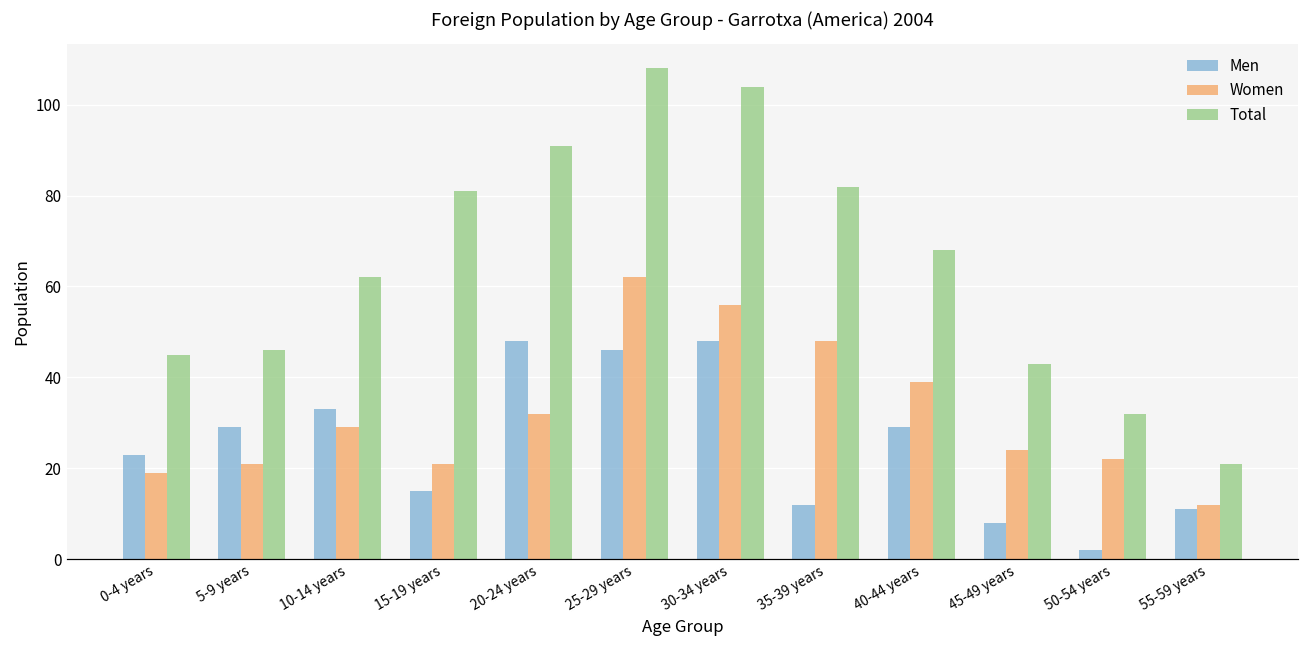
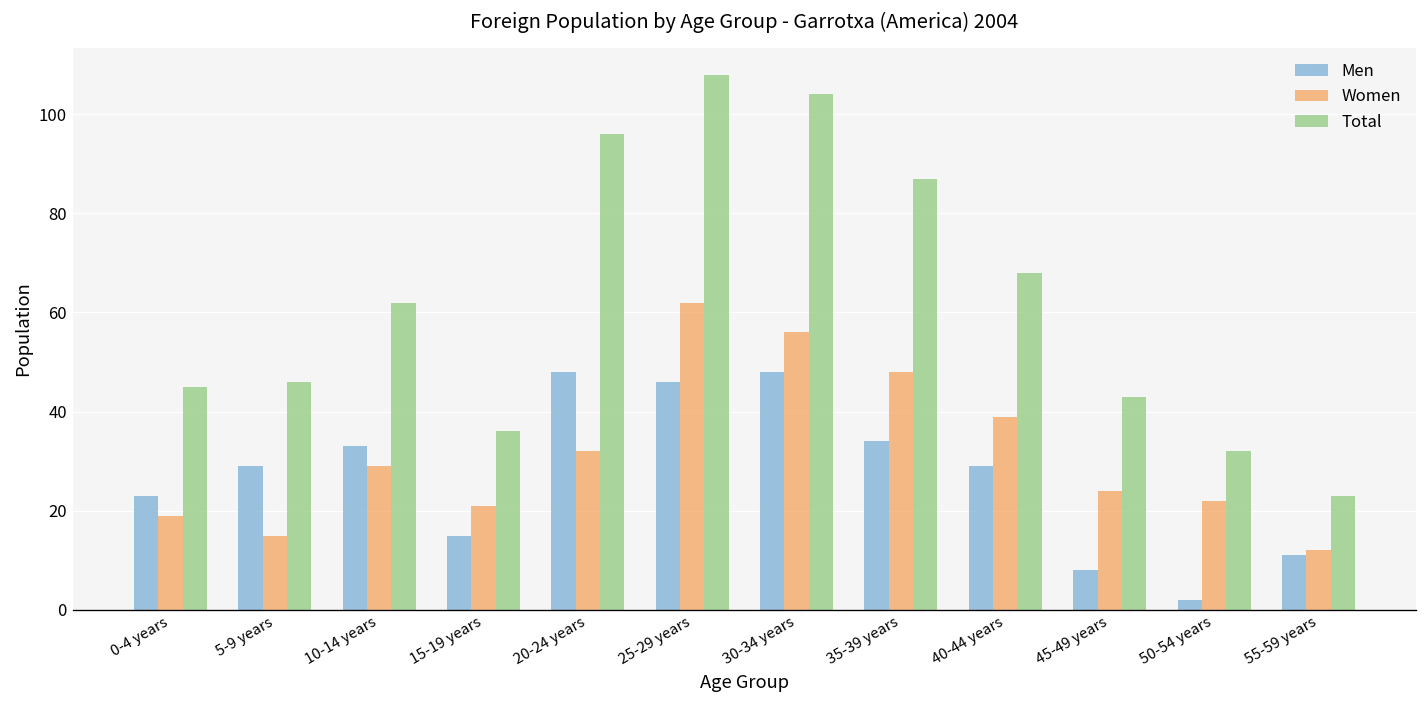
  {
    "Men": {
      "0-4 years": 23,
      "5-9 years": 29,
      "10-14 years": 33,
      "15-19 years": 15,
      "20-24 years": 48,
      "25-29 years": 46,
      "30-34 years": 48,
-     "35-39 years": 12,
+     "35-39 years": 34,
      "40-44 years": 29,
      "45-49 years": 8,
      "50-54 years": 2,
      "55-59 years": 11
    },
    "Women": {
      "0-4 years": 19,
-     "5-9 years": 21,
+     "5-9 years": 15,
      "10-14 years": 29,
      "15-19 years": 21,
      "20-24 years": 32,
      "25-29 years": 62,
      "30-34 years": 56,
      "35-39 years": 48,
      "40-44 years": 39,
      "45-49 years": 24,
      "50-54 years": 22,
      "55-59 years": 12
    },
    "Total": {
      "0-4 years": 45,
      "5-9 years": 46,
      "10-14 years": 62,
-     "15-19 years": 81,
-     "20-24 years": 91,
+     "15-19 years": 36,
+     "20-24 years": 96,
      "25-29 years": 108,
      "30-34 years": 104,
-     "35-39 years": 82,
+     "35-39 years": 87,
      "40-44 years": 68,
      "45-49 years": 43,
      "50-54 years": 32,
-     "55-59 years": 21
+     "55-59 years": 23
    }
  }
